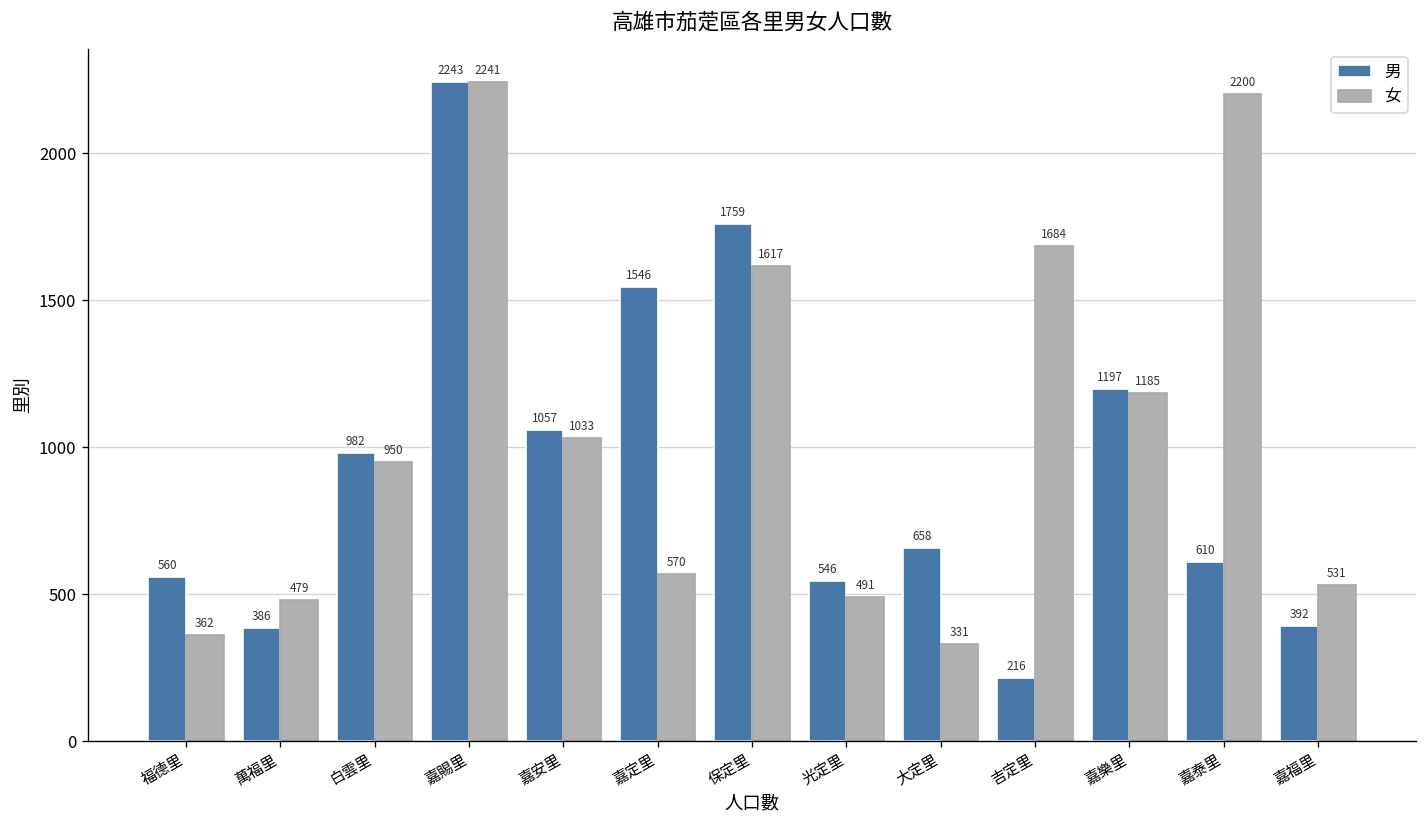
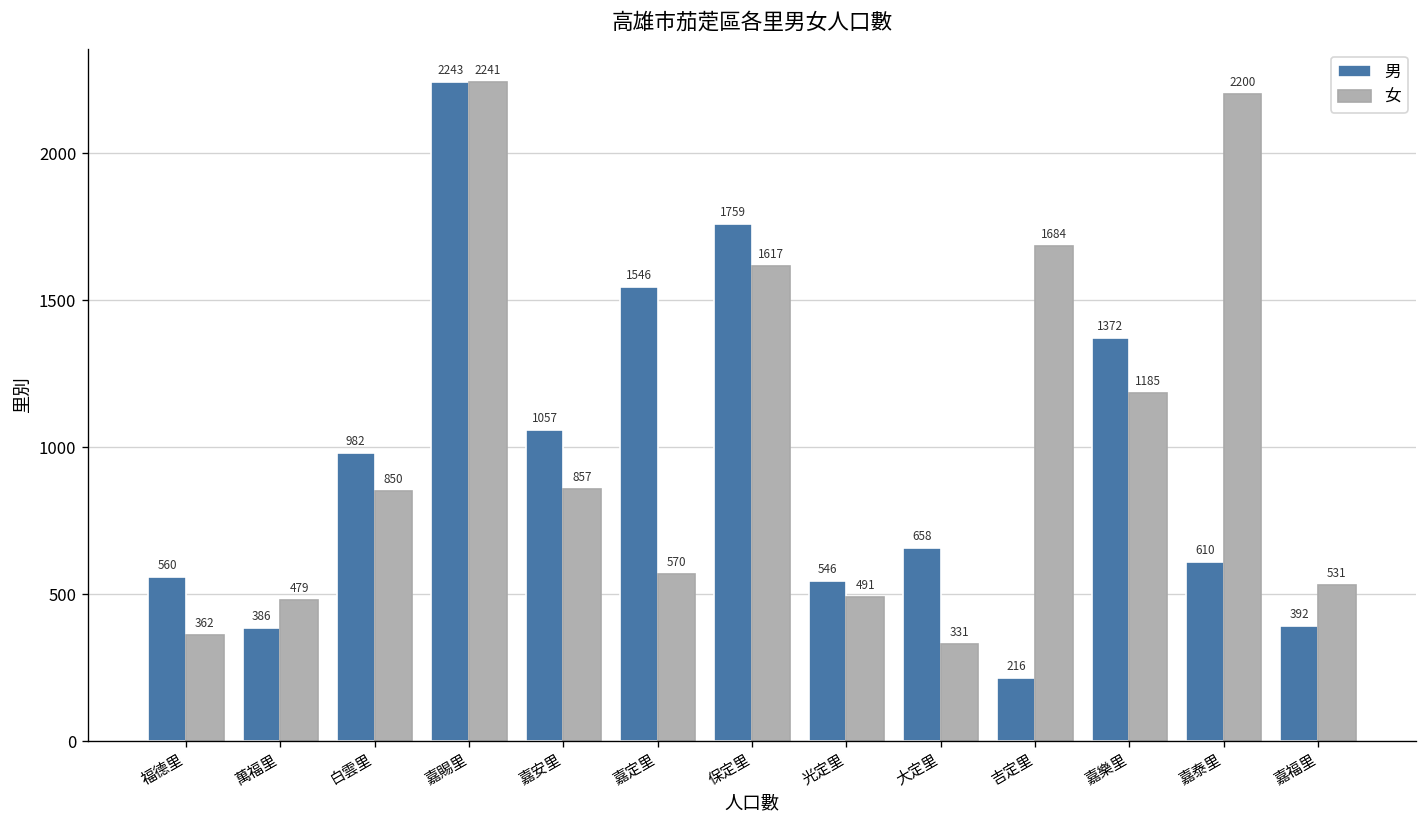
  {
    "男": {
      "福德里": 560,
      "萬福里": 386,
      "白雲里": 982,
      "嘉賜里": 2243,
      "嘉安里": 1057,
      "嘉定里": 1546,
      "保定里": 1759,
      "光定里": 546,
      "大定里": 658,
      "吉定里": 216,
-     "嘉樂里": 1197,
+     "嘉樂里": 1372,
      "嘉泰里": 610,
      "嘉福里": 392
    },
    "女": {
      "福德里": 362,
      "萬福里": 479,
-     "白雲里": 950,
+     "白雲里": 850,
      "嘉賜里": 2241,
-     "嘉安里": 1033,
+     "嘉安里": 857,
      "嘉定里": 570,
      "保定里": 1617,
      "光定里": 491,
      "大定里": 331,
      "吉定里": 1684,
      "嘉樂里": 1185,
      "嘉泰里": 2200,
      "嘉福里": 531
    }
  }
